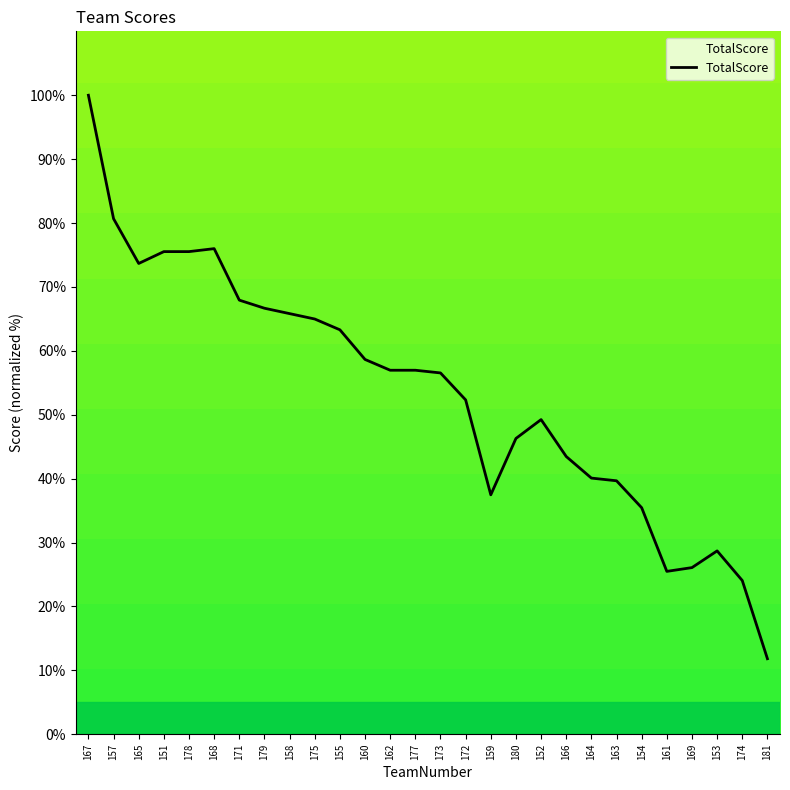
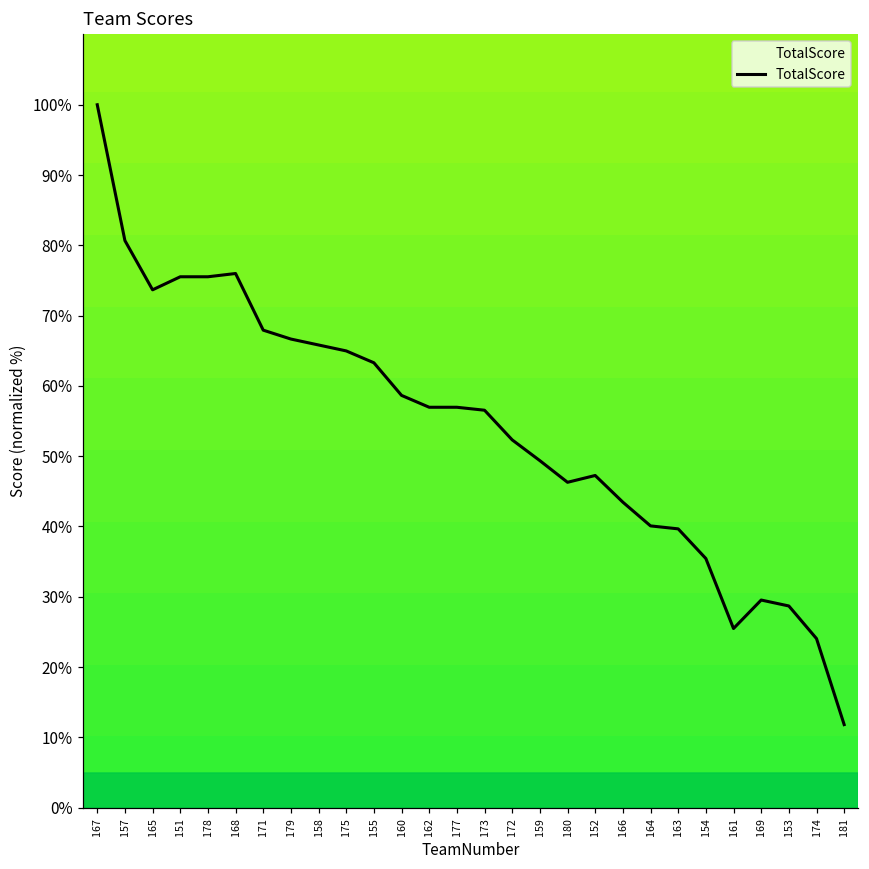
  {
    "167": "100%",
    "157": "81%",
    "165": "74%",
    "151": "76%",
    "178": "76%",
    "168": "76%",
    "171": "68%",
    "179": "67%",
    "158": "66%",
    "175": "65%",
    "155": "63%",
    "160": "59%",
    "162": "57%",
    "177": "57%",
    "173": "57%",
    "172": "52%",
-   "159": "37%",
+   "159": "49%",
    "180": "46%",
-   "152": "49%",
+   "152": "47%",
    "166": "43%",
    "164": "40%",
    "163": "40%",
    "154": "35%",
    "161": "25%",
-   "169": "26%",
+   "169": "30%",
    "153": "29%",
    "174": "24%",
    "181": "12%"
  }
